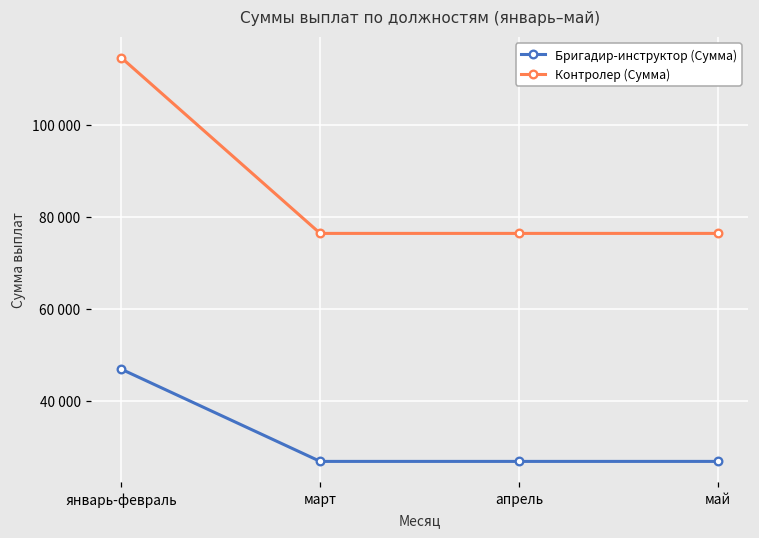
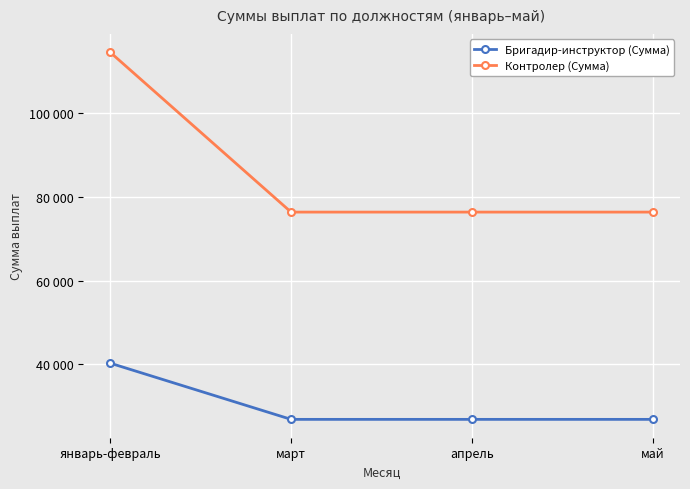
  {
    "Бригадир-инструктор (Сумма)": {
-     "январь-февраль": 47000,
+     "январь-февраль": 40000,
      "март": 27000,
      "апрель": 27000,
      "май": 27000
    },
    "Контролер (Сумма)": {
      "январь-февраль": 115000,
      "март": 76000,
      "апрель": 76000,
      "май": 76000
    }
  }
